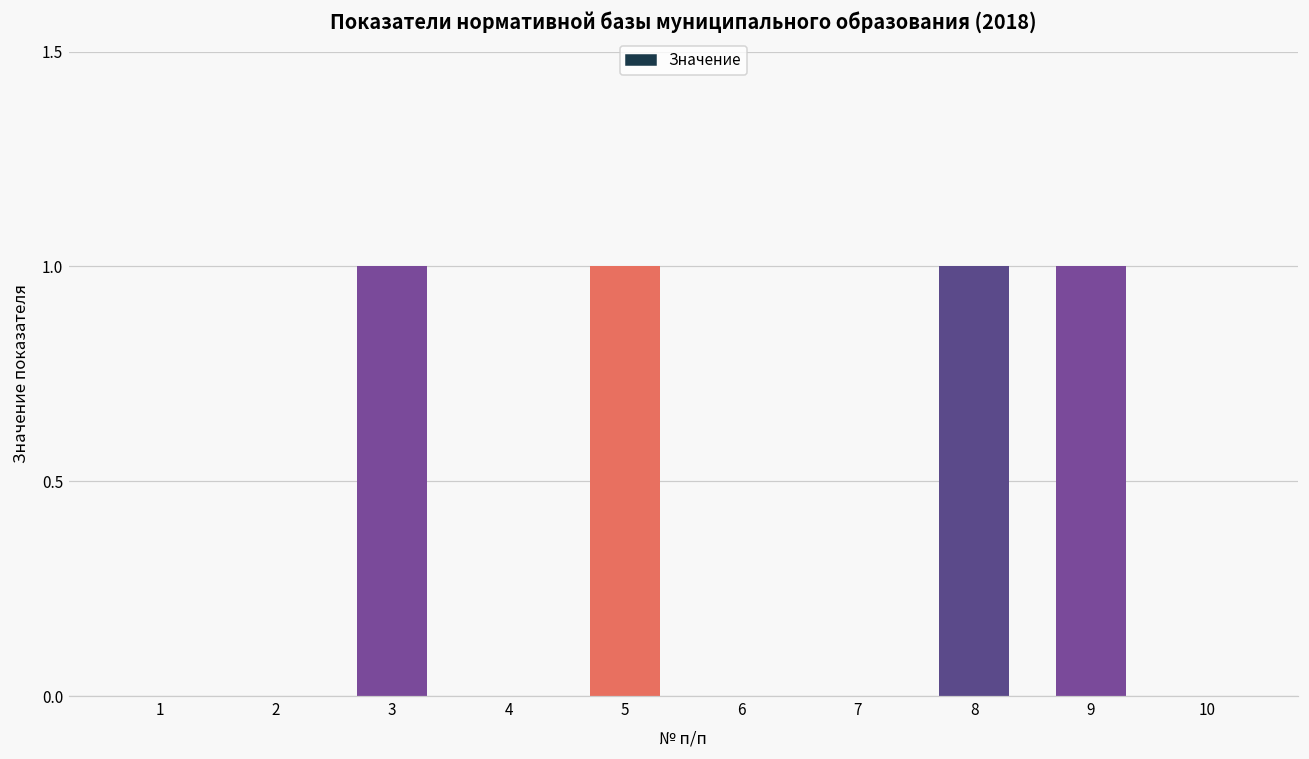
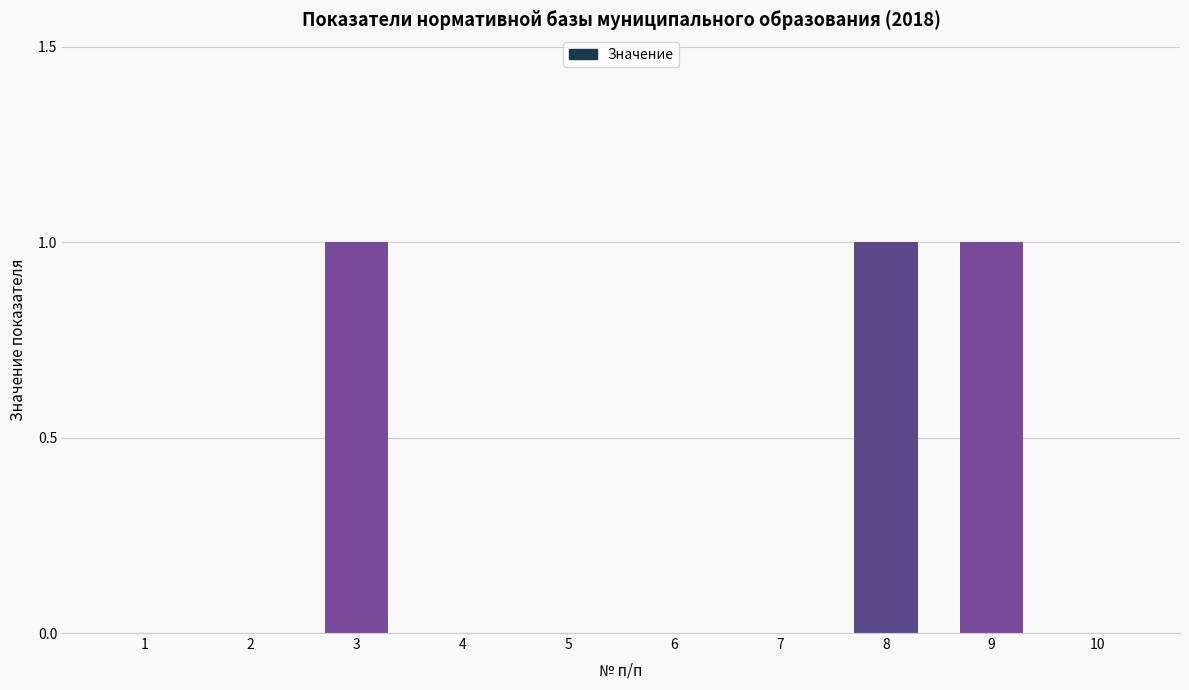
  {
    "1": 0,
    "2": 0,
    "3": 1,
    "4": 0,
-   "5": 1,
+   "5": 0,
    "6": 0,
    "7": 0,
    "8": 1,
    "9": 1,
    "10": 0
  }
